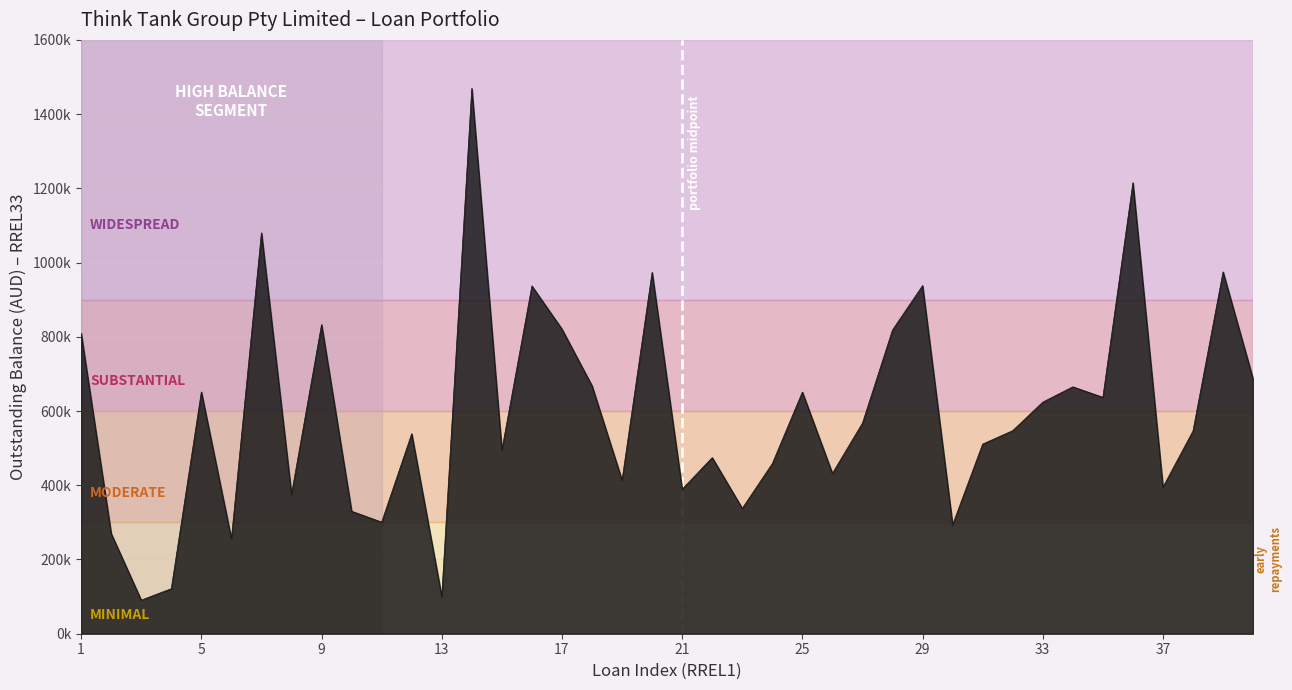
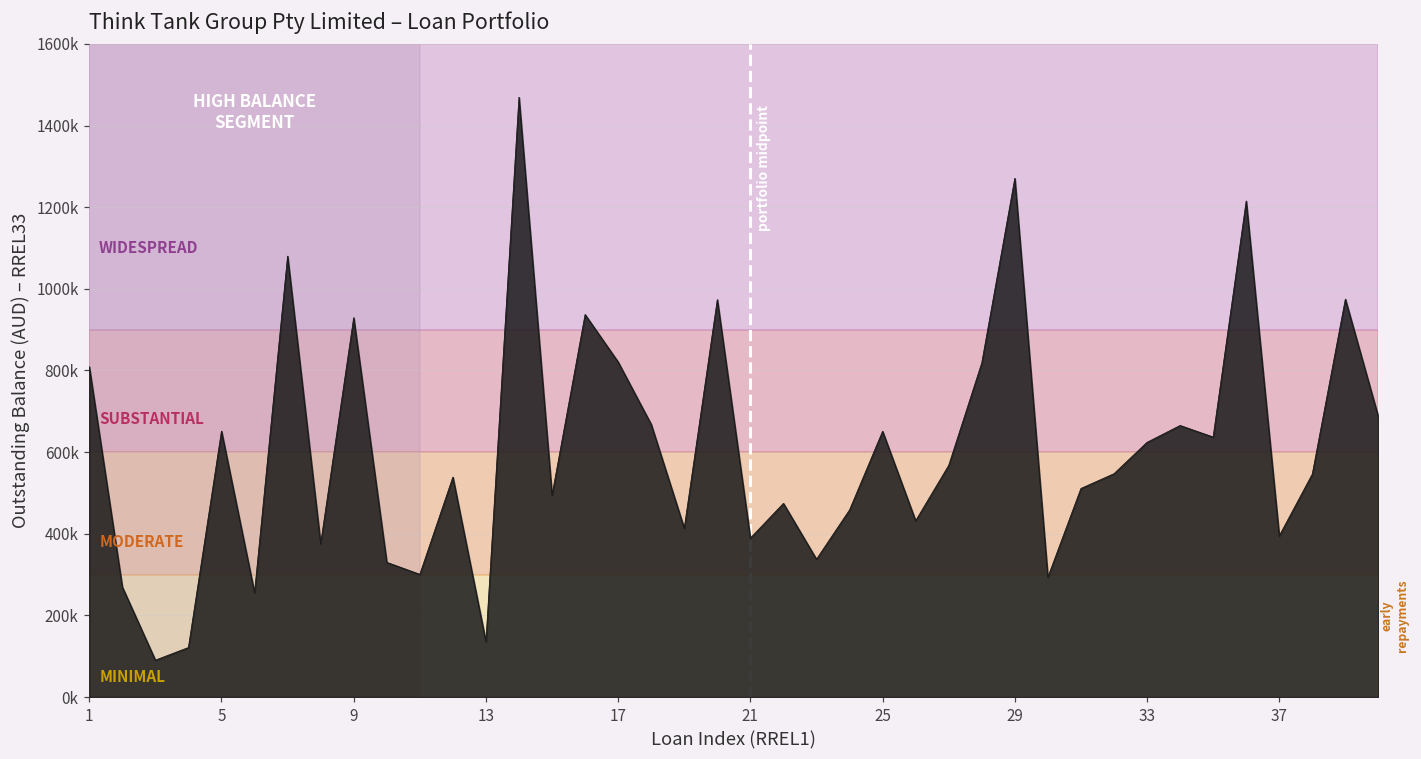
  {
    "1": 810000,
    "5": 650000,
-   "9": 830000,
-   "13": 100000,
+   "9": 930000,
+   "13": 140000,
    "17": 820000,
    "21": 390000,
    "25": 650000,
-   "29": 940000,
+   "29": 1270000,
    "33": 620000,
    "37": 390000
  }
